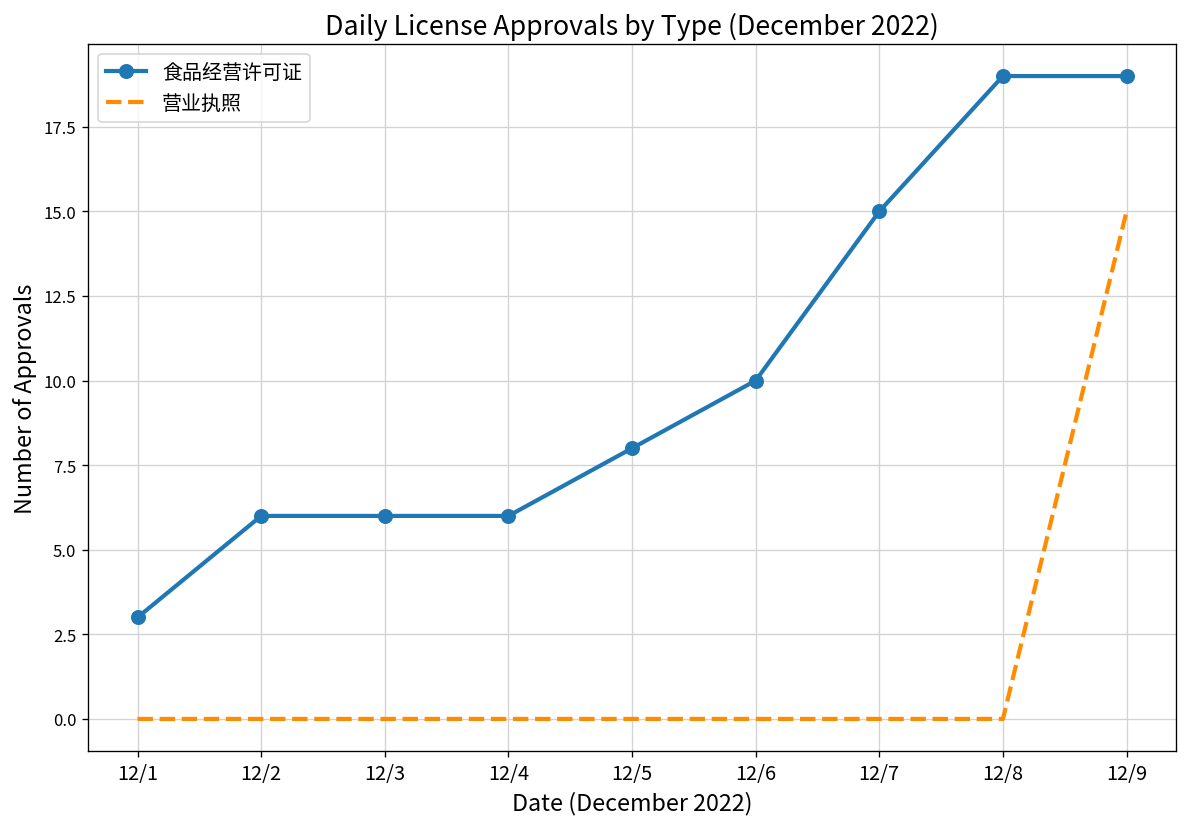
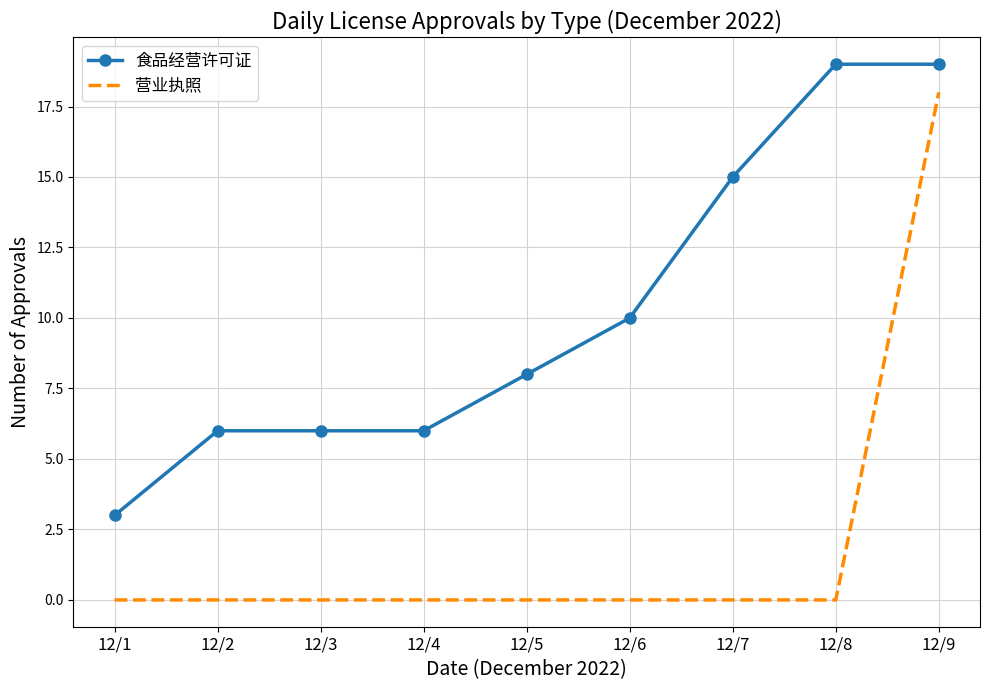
  {
    "食品经营许可证": {
      "12/1": 3,
      "12/2": 6,
      "12/3": 6,
      "12/4": 6,
      "12/5": 8,
      "12/6": 10,
      "12/7": 15,
      "12/8": 19,
      "12/9": 19
    },
    "营业执照": {
      "12/1": 0,
      "12/2": 0,
      "12/3": 0,
      "12/4": 0,
      "12/5": 0,
      "12/6": 0,
      "12/7": 0,
      "12/8": 0,
-     "12/9": 15
+     "12/9": 18
    }
  }
